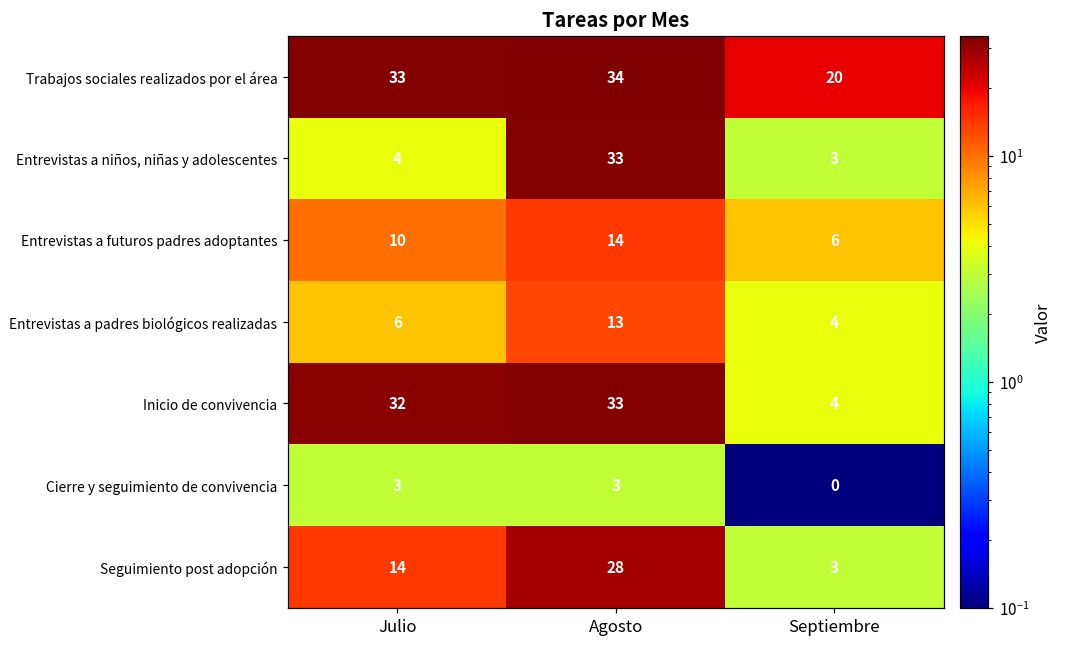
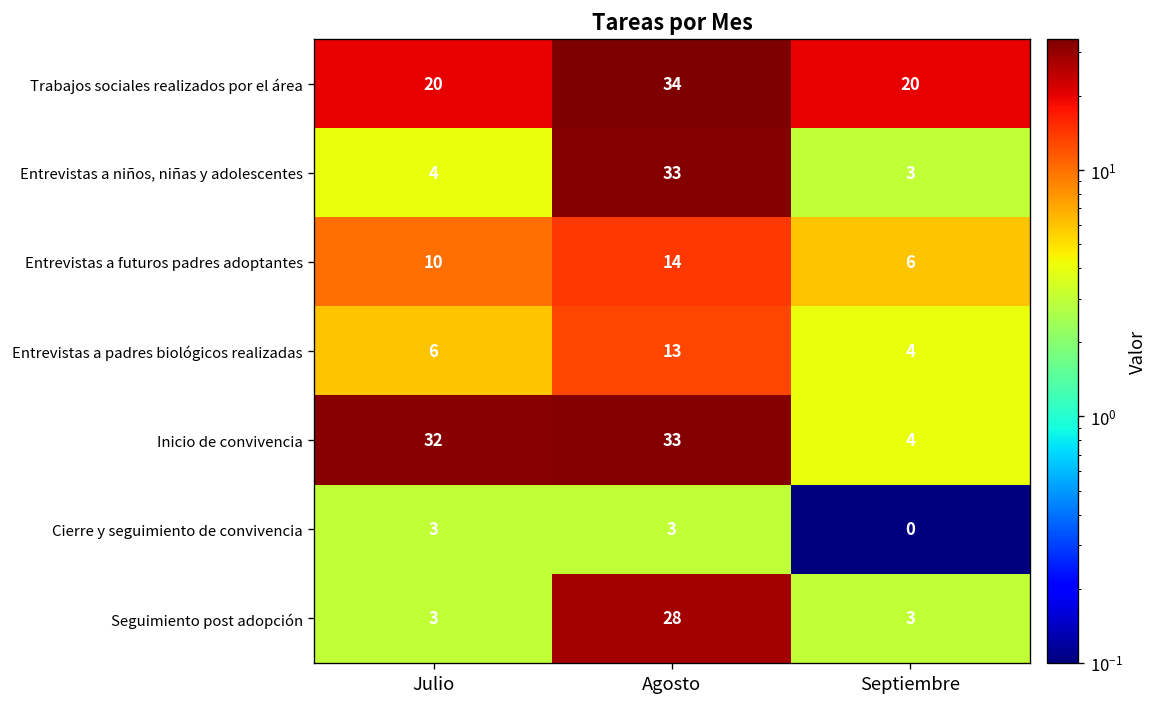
  {
    "Trabajos sociales realizados por el área": {
-     "Julio": 33,
+     "Julio": 20,
      "Agosto": 34,
      "Septiembre": 20
    },
    "Entrevistas a niños, niñas y adolescentes": {
      "Julio": 4,
      "Agosto": 33,
      "Septiembre": 3
    },
    "Entrevistas a futuros padres adoptantes": {
      "Julio": 10,
      "Agosto": 14,
      "Septiembre": 6
    },
    "Entrevistas a padres biológicos realizadas": {
      "Julio": 6,
      "Agosto": 13,
      "Septiembre": 4
    },
    "Inicio de convivencia": {
      "Julio": 32,
      "Agosto": 33,
      "Septiembre": 4
    },
    "Cierre y seguimiento de convivencia": {
      "Julio": 3,
      "Agosto": 3,
      "Septiembre": 0
    },
    "Seguimiento post adopción": {
-     "Julio": 14,
+     "Julio": 3,
      "Agosto": 28,
      "Septiembre": 3
    }
  }
